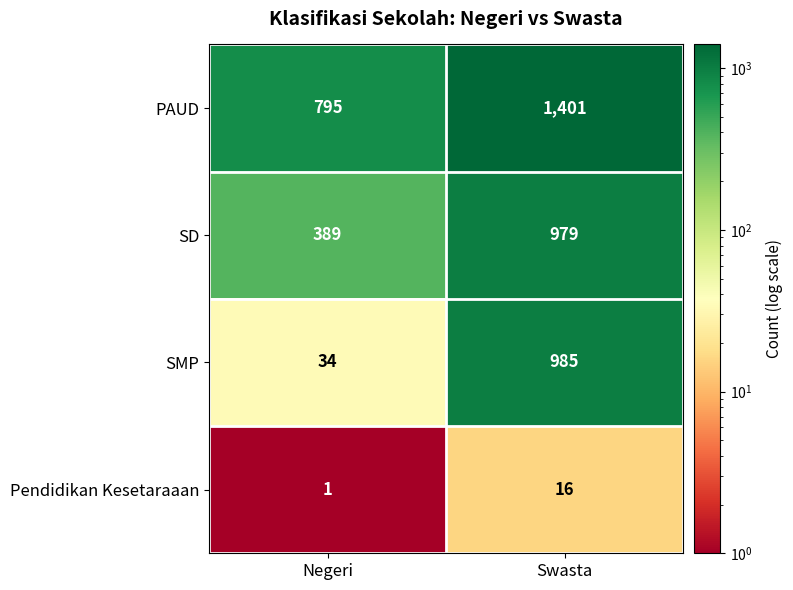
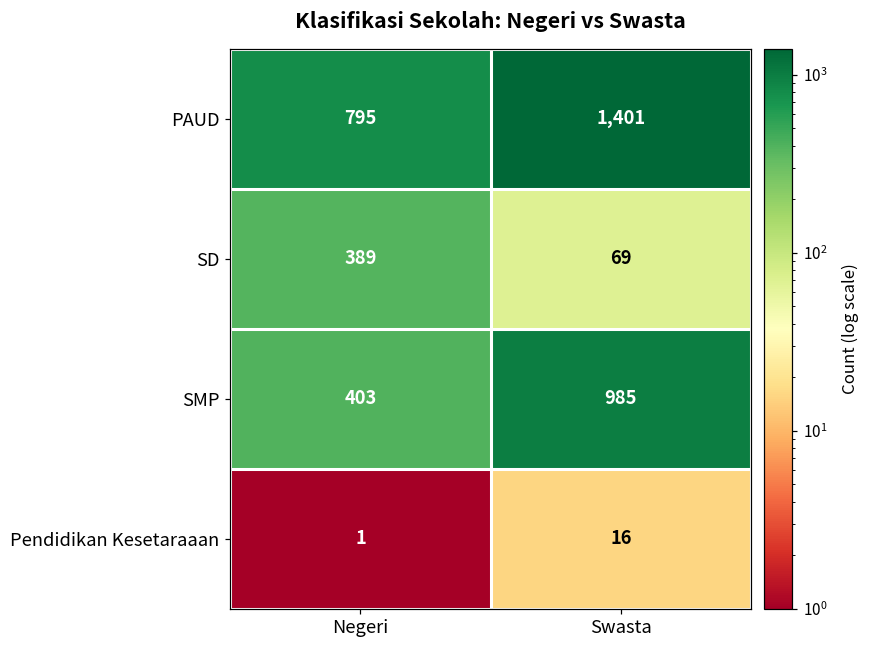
  {
    "PAUD": {
      "Negeri": "795",
      "Swasta": "1,401"
    },
    "SD": {
      "Negeri": "389",
-     "Swasta": "979"
+     "Swasta": "69"
    },
    "SMP": {
-     "Negeri": "34",
+     "Negeri": "403",
      "Swasta": "985"
    },
    "Pendidikan Kesetaraaan": {
      "Negeri": "1",
      "Swasta": "16"
    }
  }
